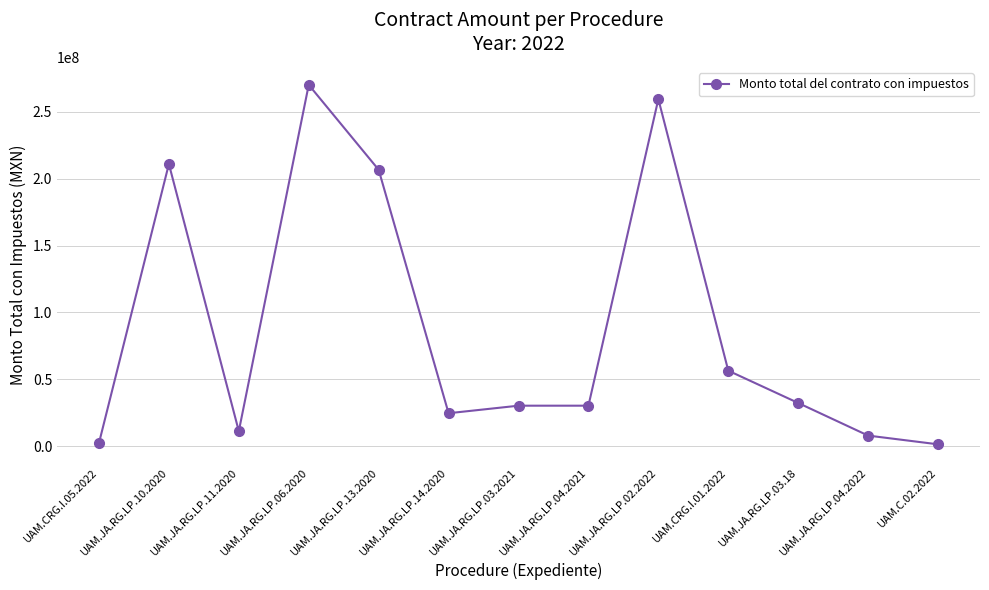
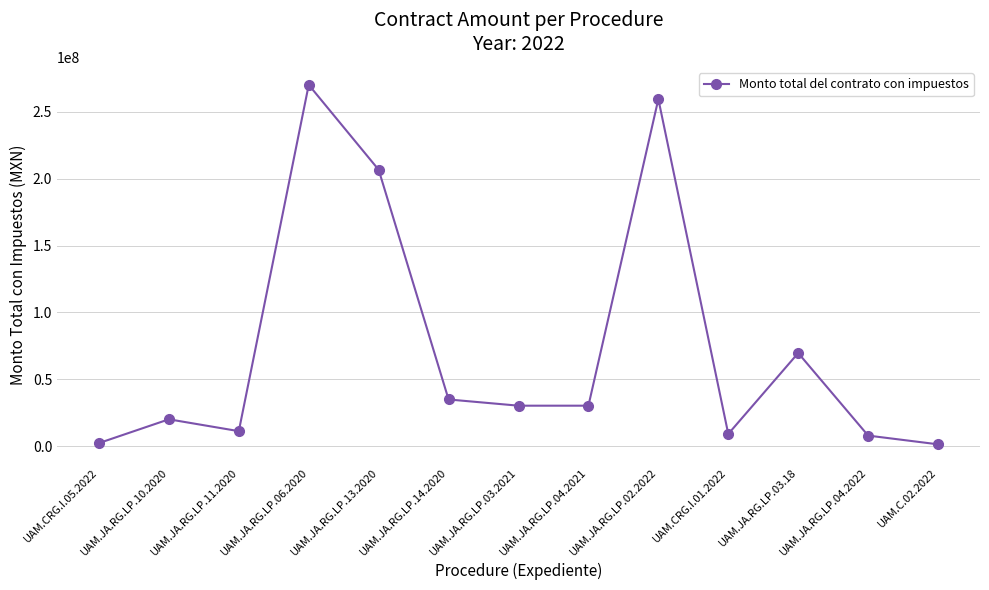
  {
    "UAM.CRG.I.05.2022": 2000000,
-   "UAM.JA.RG.LP.10.2020": 211000000,
+   "UAM.JA.RG.LP.10.2020": 20000000,
    "UAM.JA.RG.LP.11.2020": 11000000,
    "UAM.JA.RG.LP.06.2020": 270000000,
    "UAM.JA.RG.LP.13.2020": 207000000,
-   "UAM.JA.RG.LP.14.2020": 25000000,
+   "UAM.JA.RG.LP.14.2020": 35000000,
    "UAM.JA.RG.LP.03.2021": 30000000,
    "UAM.JA.RG.LP.04.2021": 30000000,
    "UAM.JA.RG.LP.02.2022": 260000000,
-   "UAM.CRG.I.01.2022": 56000000,
-   "UAM.JA.RG.LP.03.18": 32000000,
+   "UAM.CRG.I.01.2022": 9000000,
+   "UAM.JA.RG.LP.03.18": 70000000,
    "UAM.JA.RG.LP.04.2022": 8000000,
    "UAM.C.02.2022": 1000000
  }
